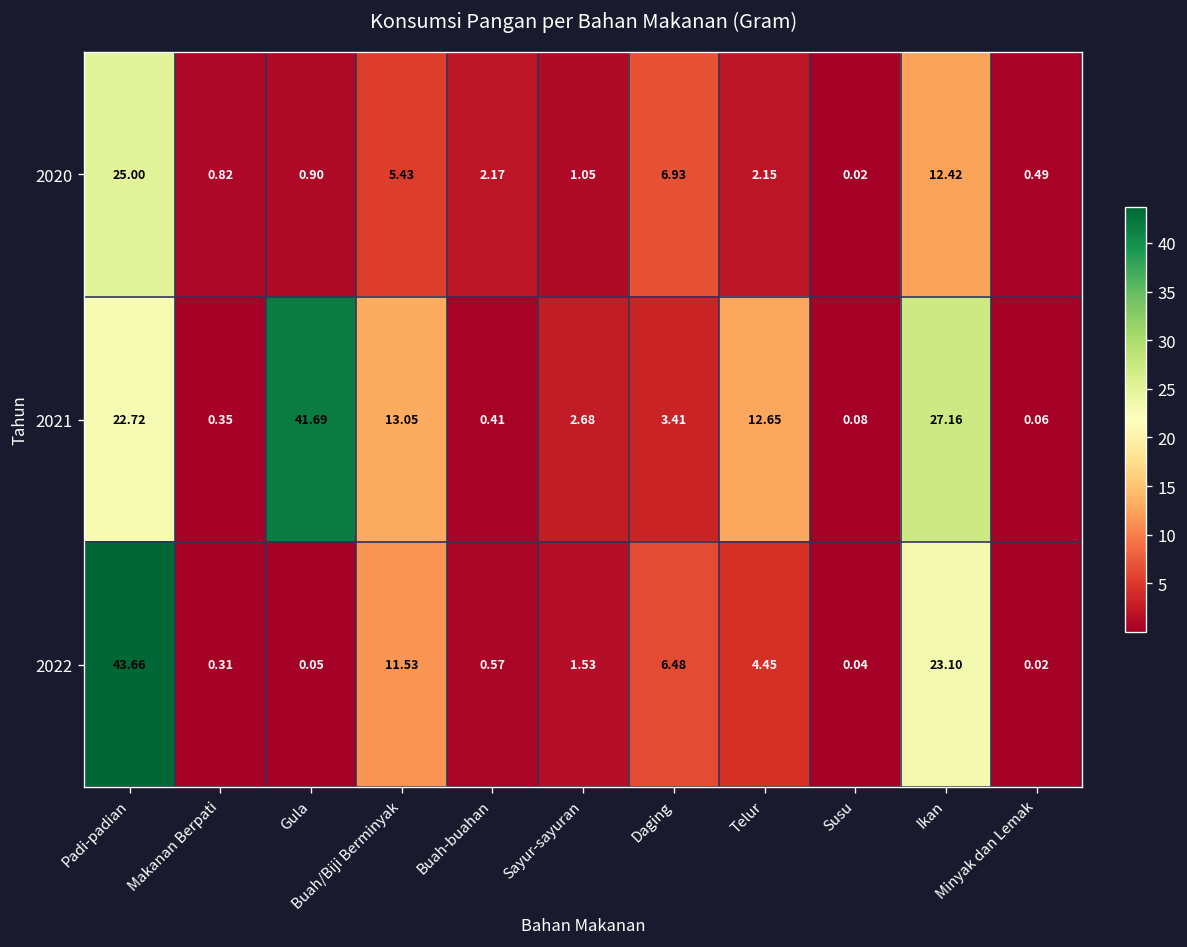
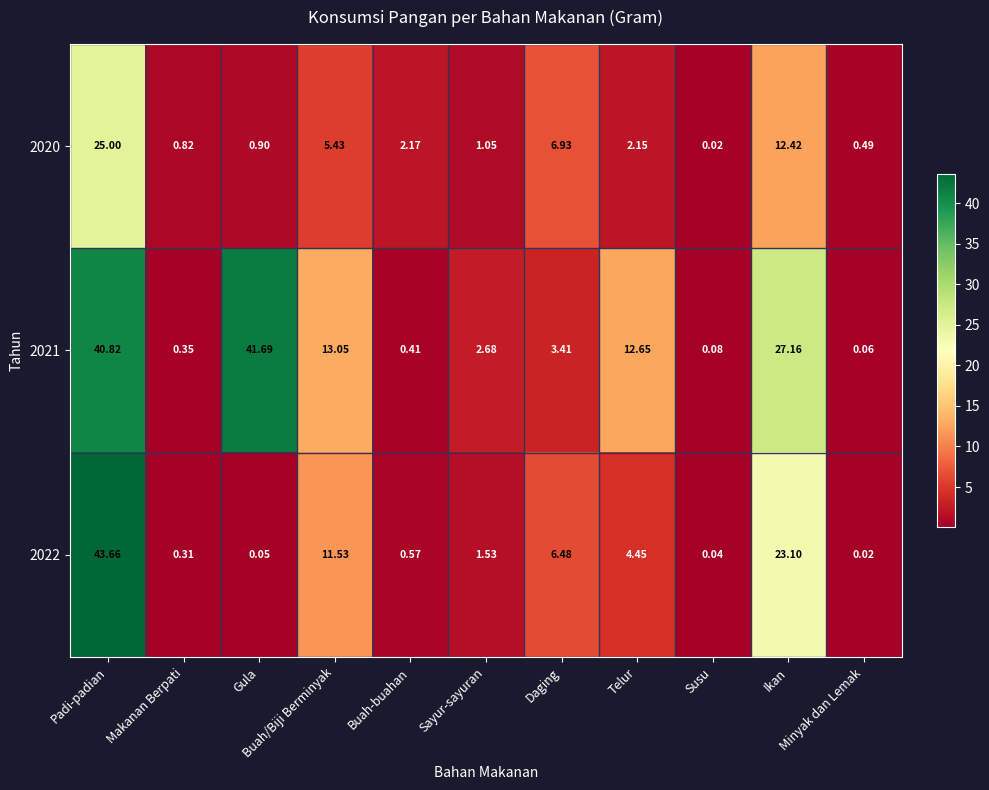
  {
    "2020": {
      "Padi-padian": 25.00,
      "Makanan Berpati": 0.82,
      "Gula": 0.90,
      "Buah/Biji Berminyak": 5.43,
      "Buah-buahan": 2.17,
      "Sayur-sayuran": 1.05,
      "Daging": 6.93,
      "Telur": 2.15,
      "Susu": 0.02,
      "Ikan": 12.42,
      "Minyak dan Lemak": 0.49
    },
    "2021": {
-     "Padi-padian": 22.72,
+     "Padi-padian": 40.82,
      "Makanan Berpati": 0.35,
      "Gula": 41.69,
      "Buah/Biji Berminyak": 13.05,
      "Buah-buahan": 0.41,
      "Sayur-sayuran": 2.68,
      "Daging": 3.41,
      "Telur": 12.65,
      "Susu": 0.08,
      "Ikan": 27.16,
      "Minyak dan Lemak": 0.06
    },
    "2022": {
      "Padi-padian": 43.66,
      "Makanan Berpati": 0.31,
      "Gula": 0.05,
      "Buah/Biji Berminyak": 11.53,
      "Buah-buahan": 0.57,
      "Sayur-sayuran": 1.53,
      "Daging": 6.48,
      "Telur": 4.45,
      "Susu": 0.04,
      "Ikan": 23.10,
      "Minyak dan Lemak": 0.02
    }
  }
